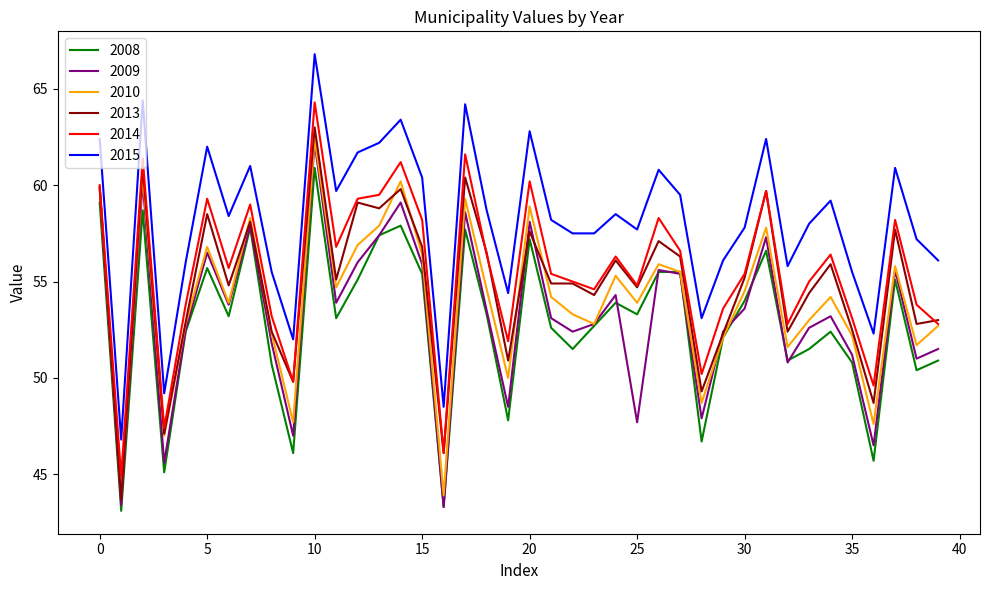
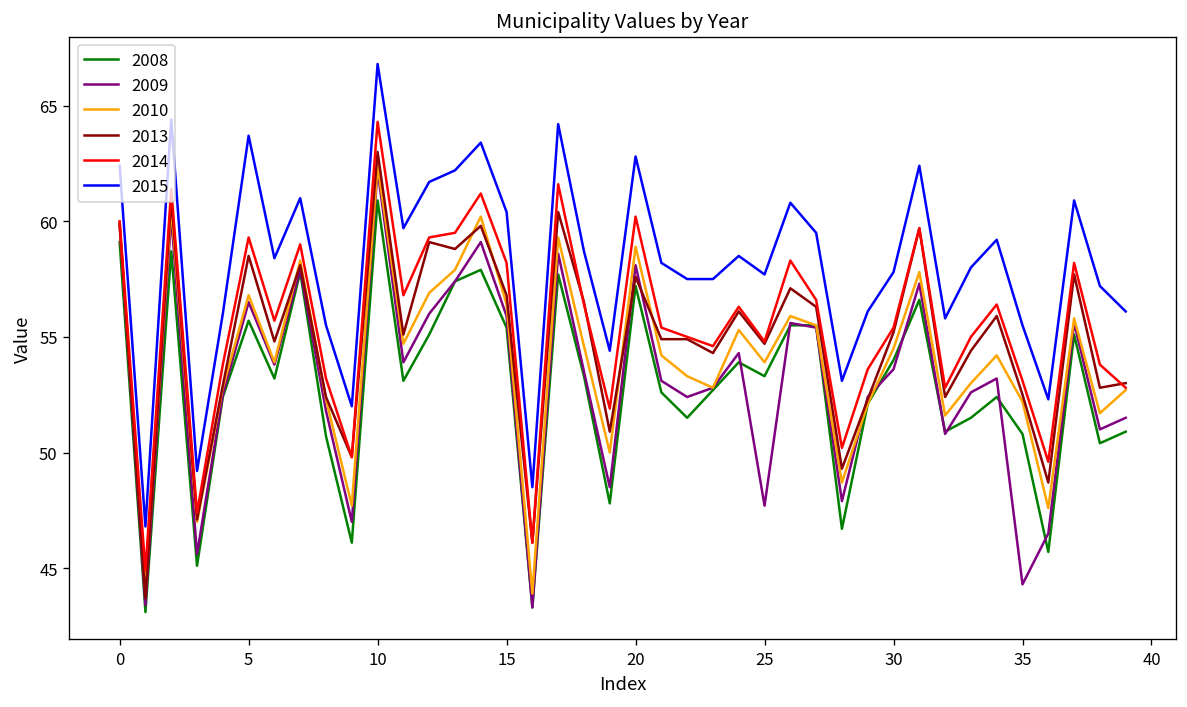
  {
    "2008": {
      "0": 59.1,
      "5": 55.7,
      "10": 60.9,
      "15": 55.4,
      "20": 57.2,
      "25": 53.3,
      "30": 54.0,
      "35": 50.8
    },
    "2009": {
      "5": 56.5,
      "10": 62.2,
      "15": 55.9,
      "20": 58.1,
      "25": 47.7,
      "30": 53.6,
-     "35": 51.2
+     "35": 44.3
    },
    "2010": {
      "5": 56.8,
      "10": 62.4,
      "15": 56.4,
      "20": 58.9,
      "25": 53.9,
      "30": 54.5,
      "35": 52.2
    },
    "2013": {
      "5": 58.5,
      "10": 63.0,
      "15": 56.8,
      "20": 57.6,
      "30": 55.2,
      "35": 52.5
    },
    "2014": {
      "5": 59.3,
      "10": 64.3,
      "15": 58.2,
      "20": 60.2,
      "30": 55.4,
      "35": 53.1
    },
    "2015": {
-     "5": 62.0,
+     "5": 63.7,
      "10": 66.8,
      "15": 60.4,
      "20": 62.8,
      "25": 57.7,
      "30": 57.8,
      "35": 55.5
    }
  }
